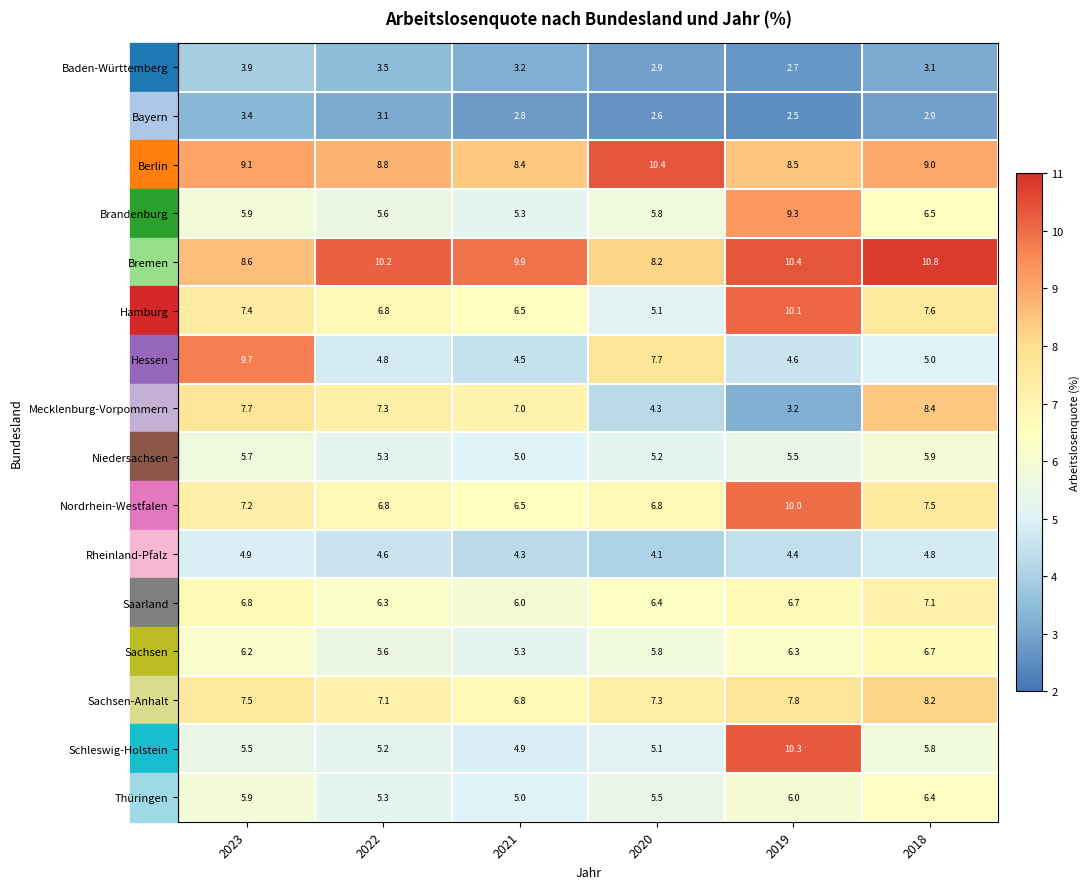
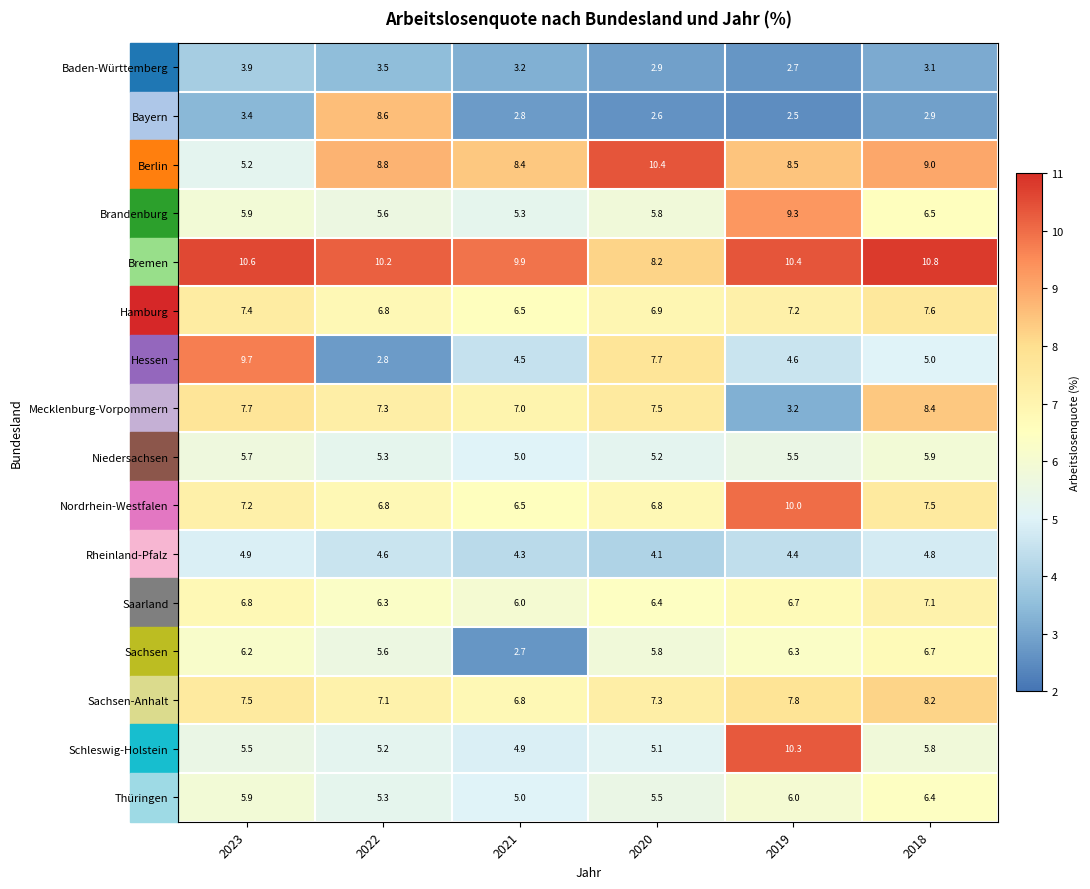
  {
    "Baden-Württemberg": {
      "2023": 3.9,
      "2022": 3.5,
      "2021": 3.2,
      "2020": 2.9,
      "2019": 2.7,
      "2018": 3.1
    },
    "Bayern": {
      "2023": 3.4,
-     "2022": 3.1,
+     "2022": 8.6,
      "2021": 2.8,
      "2020": 2.6,
      "2019": 2.5,
      "2018": 2.9
    },
    "Berlin": {
-     "2023": 9.1,
+     "2023": 5.2,
      "2022": 8.8,
      "2021": 8.4,
      "2020": 10.4,
      "2019": 8.5,
      "2018": 9.0
    },
    "Brandenburg": {
      "2023": 5.9,
      "2022": 5.6,
      "2021": 5.3,
      "2020": 5.8,
      "2019": 9.3,
      "2018": 6.5
    },
    "Bremen": {
-     "2023": 8.6,
+     "2023": 10.6,
      "2022": 10.2,
      "2021": 9.9,
      "2020": 8.2,
      "2019": 10.4,
      "2018": 10.8
    },
    "Hamburg": {
      "2023": 7.4,
      "2022": 6.8,
      "2021": 6.5,
-     "2020": 5.1,
-     "2019": 10.1,
+     "2020": 6.9,
+     "2019": 7.2,
      "2018": 7.6
    },
    "Hessen": {
      "2023": 9.7,
-     "2022": 4.8,
+     "2022": 2.8,
      "2021": 4.5,
      "2020": 7.7,
      "2019": 4.6,
      "2018": 5.0
    },
    "Mecklenburg-Vorpommern": {
      "2023": 7.7,
      "2022": 7.3,
      "2021": 7.0,
-     "2020": 4.3,
+     "2020": 7.5,
      "2019": 3.2,
      "2018": 8.4
    },
    "Niedersachsen": {
      "2023": 5.7,
      "2022": 5.3,
      "2021": 5.0,
      "2020": 5.2,
      "2019": 5.5,
      "2018": 5.9
    },
    "Nordrhein-Westfalen": {
      "2023": 7.2,
      "2022": 6.8,
      "2021": 6.5,
      "2020": 6.8,
      "2019": 10.0,
      "2018": 7.5
    },
    "Rheinland-Pfalz": {
      "2023": 4.9,
      "2022": 4.6,
      "2021": 4.3,
      "2020": 4.1,
      "2019": 4.4,
      "2018": 4.8
    },
    "Saarland": {
      "2023": 6.8,
      "2022": 6.3,
      "2021": 6.0,
      "2020": 6.4,
      "2019": 6.7,
      "2018": 7.1
    },
    "Sachsen": {
      "2023": 6.2,
      "2022": 5.6,
-     "2021": 5.3,
+     "2021": 2.7,
      "2020": 5.8,
      "2019": 6.3,
      "2018": 6.7
    },
    "Sachsen-Anhalt": {
      "2023": 7.5,
      "2022": 7.1,
      "2021": 6.8,
      "2020": 7.3,
      "2019": 7.8,
      "2018": 8.2
    },
    "Schleswig-Holstein": {
      "2023": 5.5,
      "2022": 5.2,
      "2021": 4.9,
      "2020": 5.1,
      "2019": 10.3,
      "2018": 5.8
    },
    "Thüringen": {
      "2023": 5.9,
      "2022": 5.3,
      "2021": 5.0,
      "2020": 5.5,
      "2019": 6.0,
      "2018": 6.4
    }
  }
